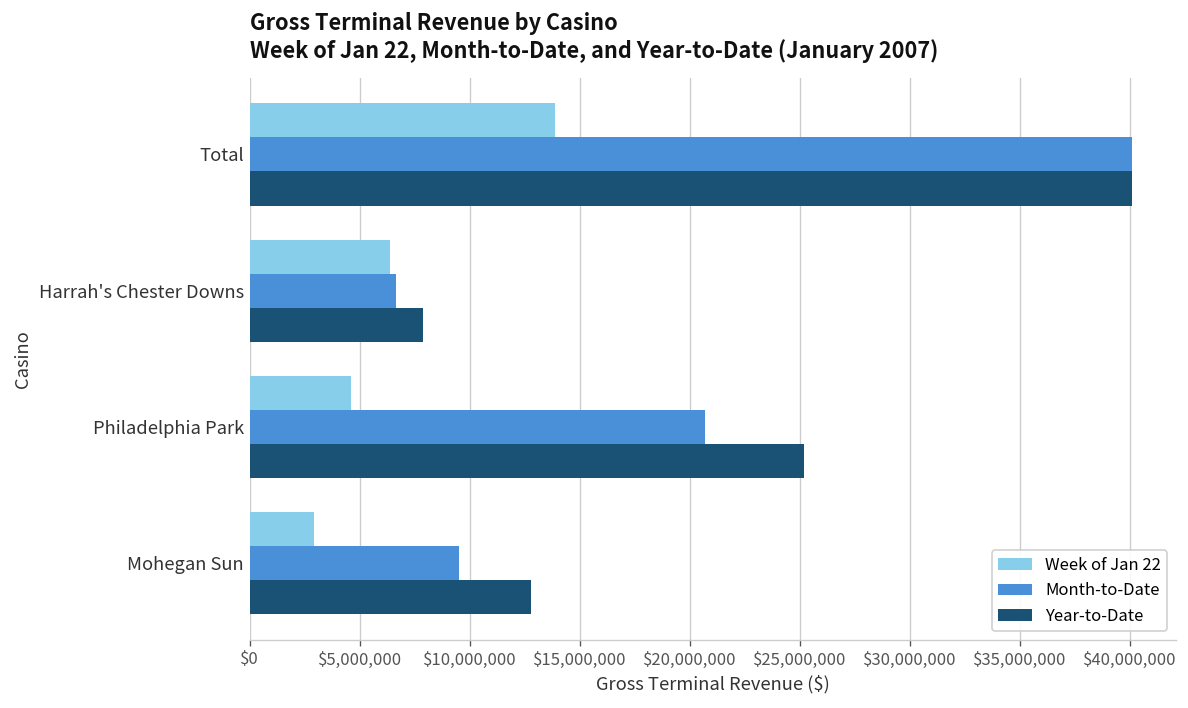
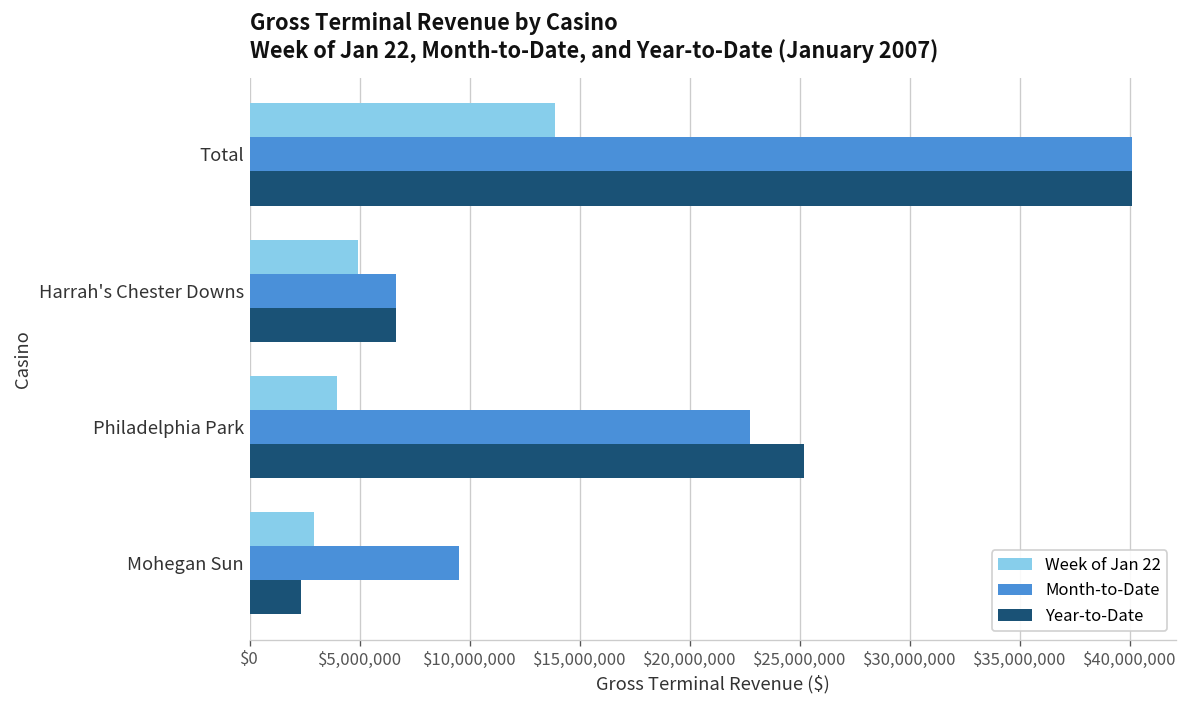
  {
    "Week of Jan 22": {
      "Total": "$13,900,000",
-     "Harrah's Chester Downs": "$6,400,000",
-     "Philadelphia Park": "$4,600,000",
+     "Harrah's Chester Downs": "$4,900,000",
+     "Philadelphia Park": "$4,000,000",
      "Mohegan Sun": "$2,900,000"
    },
    "Month-to-Date": {
      "Total": "$40,100,000",
      "Harrah's Chester Downs": "$6,600,000",
-     "Philadelphia Park": "$20,700,000",
+     "Philadelphia Park": "$22,700,000",
      "Mohegan Sun": "$9,500,000"
    },
    "Year-to-Date": {
      "Total": "$40,100,000",
-     "Harrah's Chester Downs": "$7,900,000",
+     "Harrah's Chester Downs": "$6,600,000",
      "Philadelphia Park": "$25,200,000",
-     "Mohegan Sun": "$12,800,000"
+     "Mohegan Sun": "$2,300,000"
    }
  }
